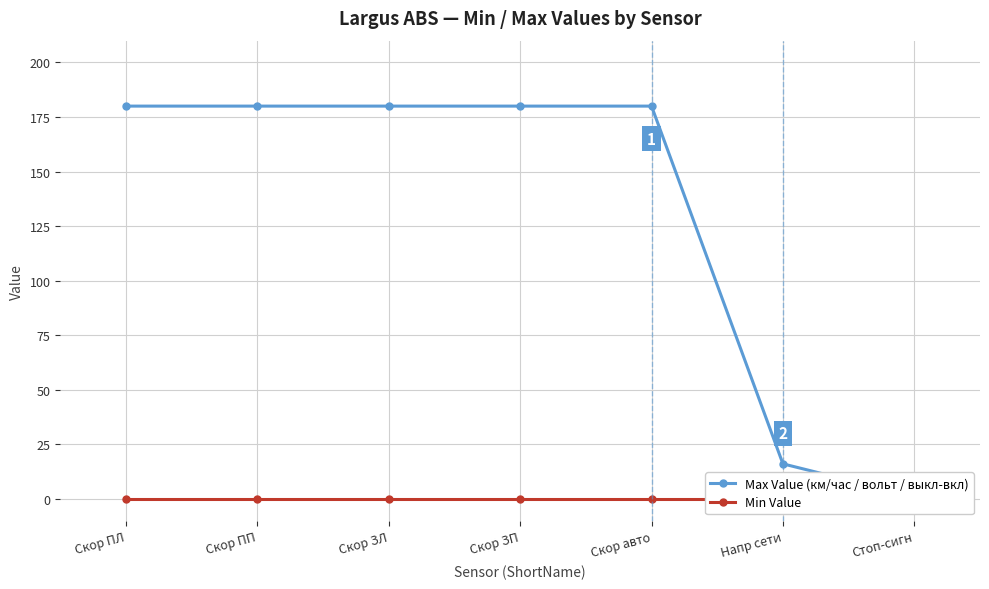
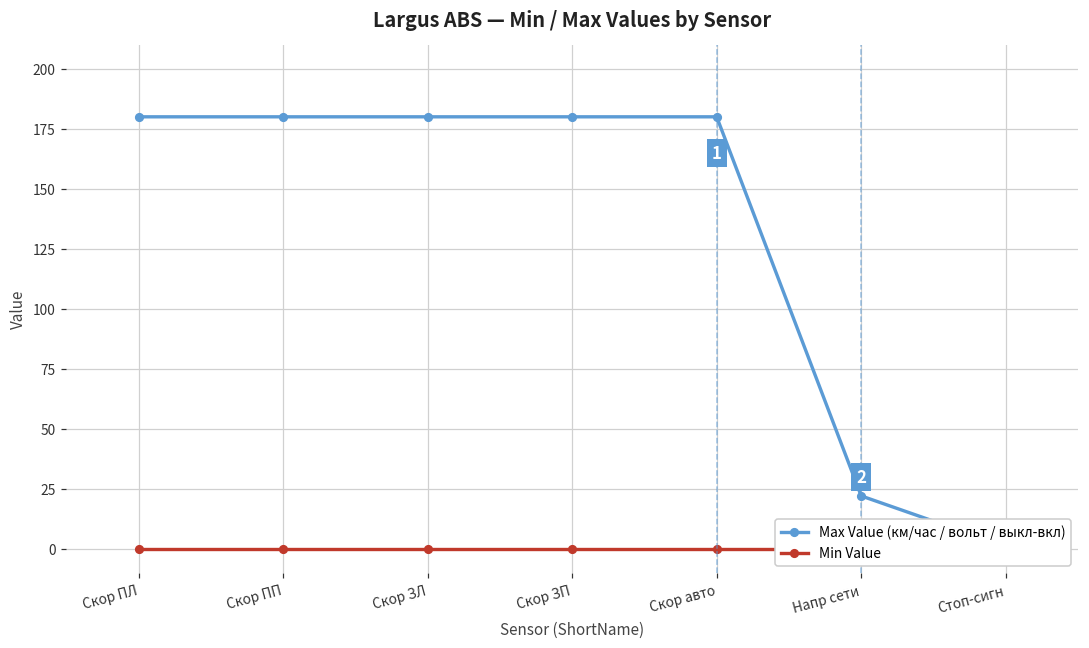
  {
    "Max Value (км/час / вольт / выкл-вкл)": {
      "Скор ПЛ": 180,
      "Скор ПП": 180,
      "Скор ЗЛ": 180,
      "Скор ЗП": 180,
-     "Напр сети": 16
+     "Напр сети": 22
    },
    "Min Value": {
      "Скор ПЛ": 0,
      "Скор ПП": 0,
      "Скор ЗЛ": 0,
      "Скор ЗП": 0,
      "Скор авто": 0
    }
  }
